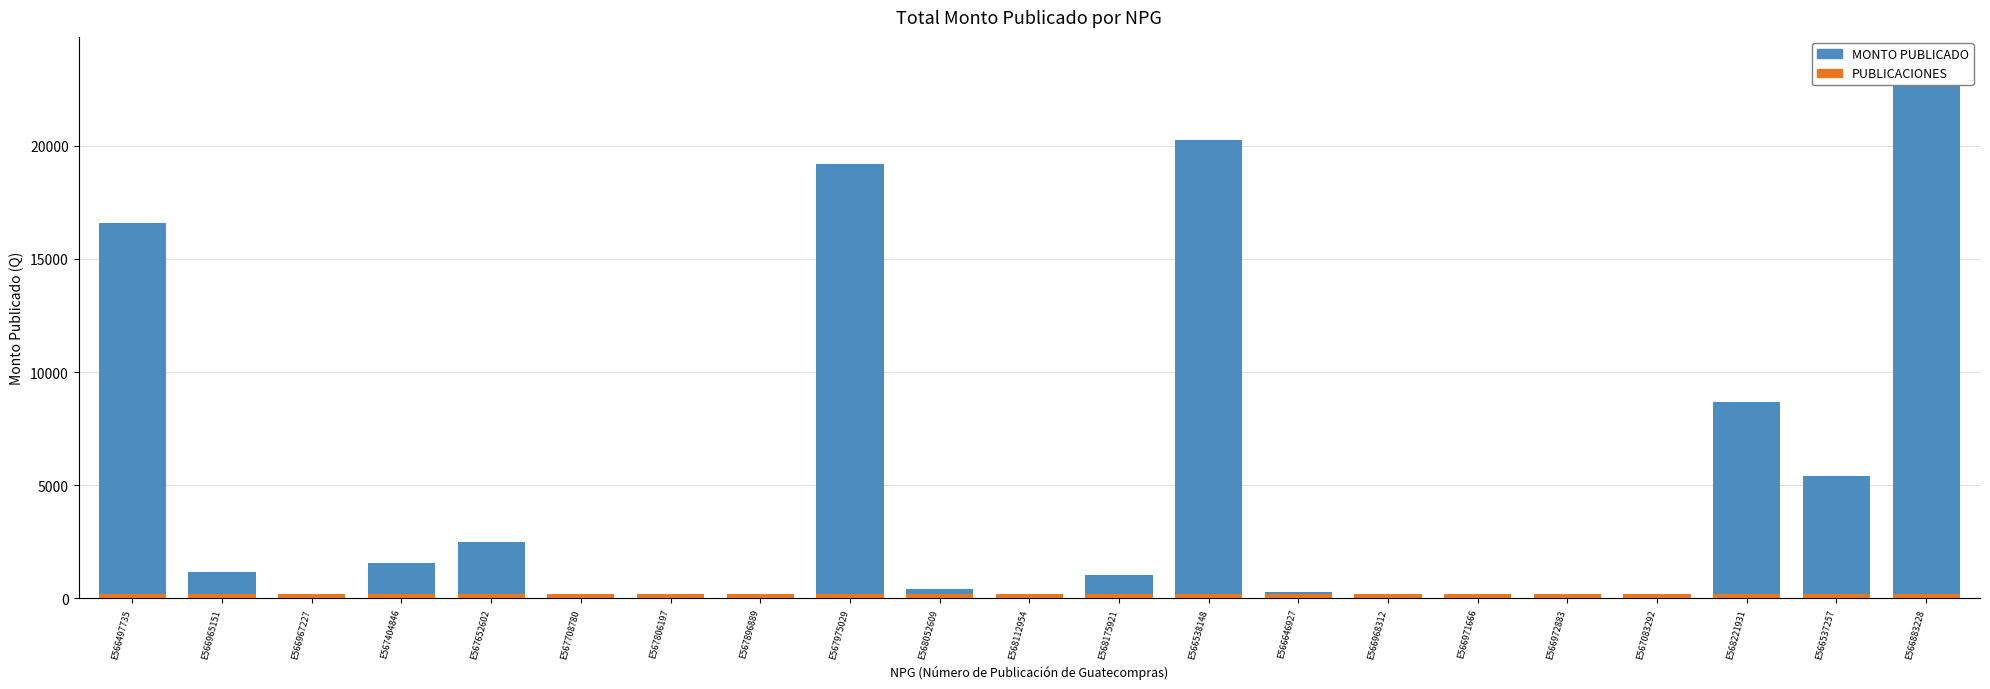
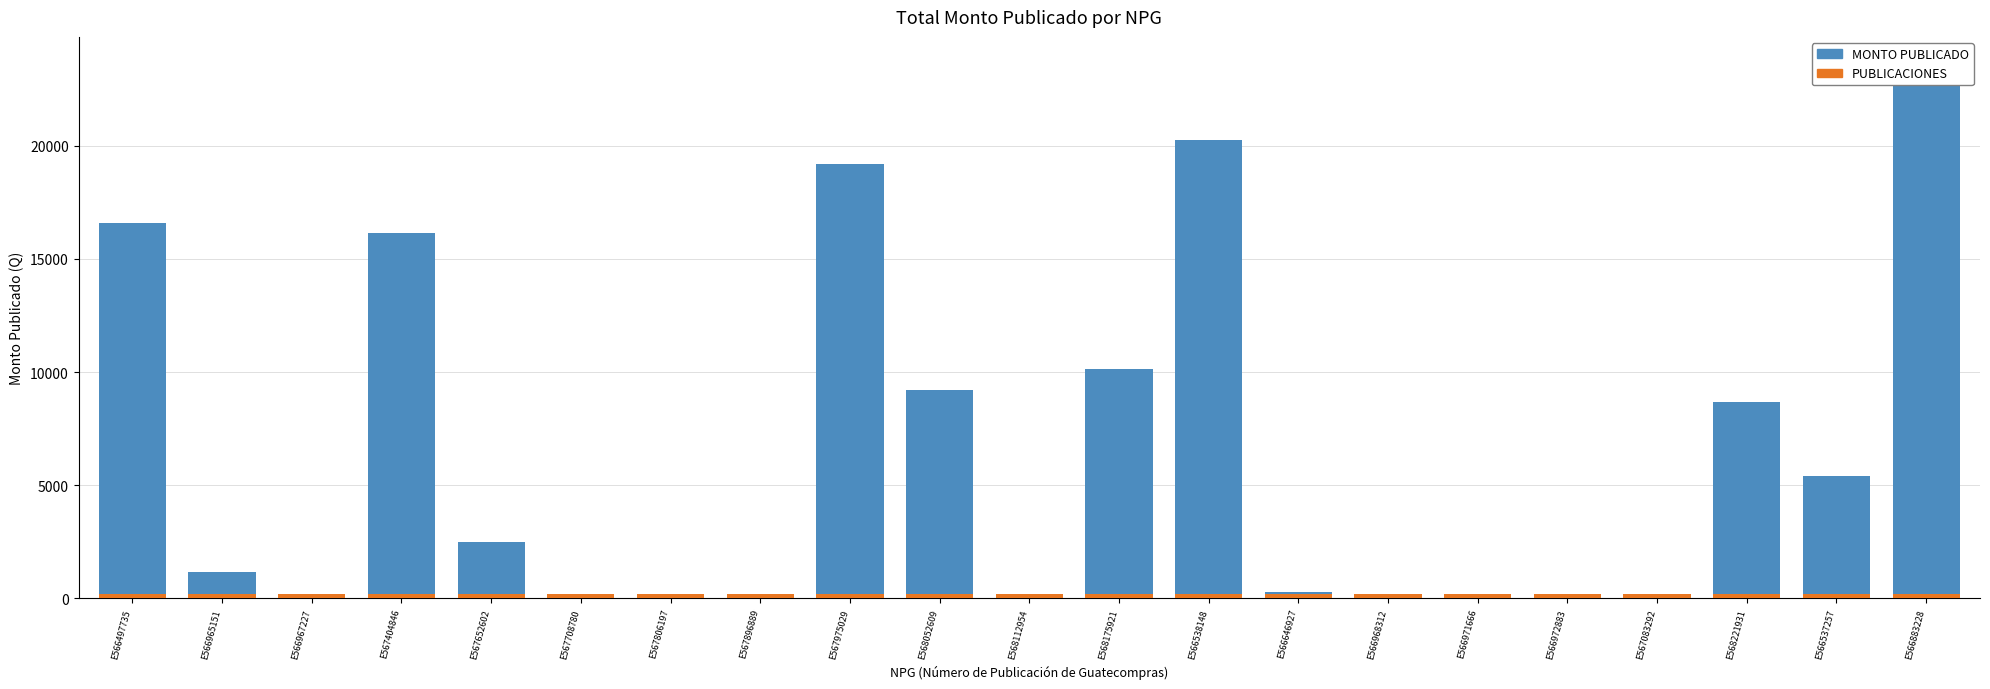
  {
    "MONTO PUBLICADO": {
      "E566497735": 16600,
      "E566965151": 1200,
-     "E567404846": 1600,
+     "E567404846": 16100,
      "E567652602": 2500,
      "E567975029": 19200,
-     "E568052609": 400,
-     "E568175921": 1000,
+     "E568052609": 9200,
+     "E568175921": 10100,
      "E566538148": 20300,
      "E566646927": 300,
      "E568221931": 8700,
      "E566537257": 5400
    },
    "PUBLICACIONES": {
      "E566967227": 200,
      "E567708780": 200,
      "E567806197": 200,
      "E567896889": 200,
      "E568112954": 200,
      "E566646927": 200,
      "E566968312": 200,
      "E566971666": 200,
      "E566972883": 200,
      "E567083292": 200
    }
  }
